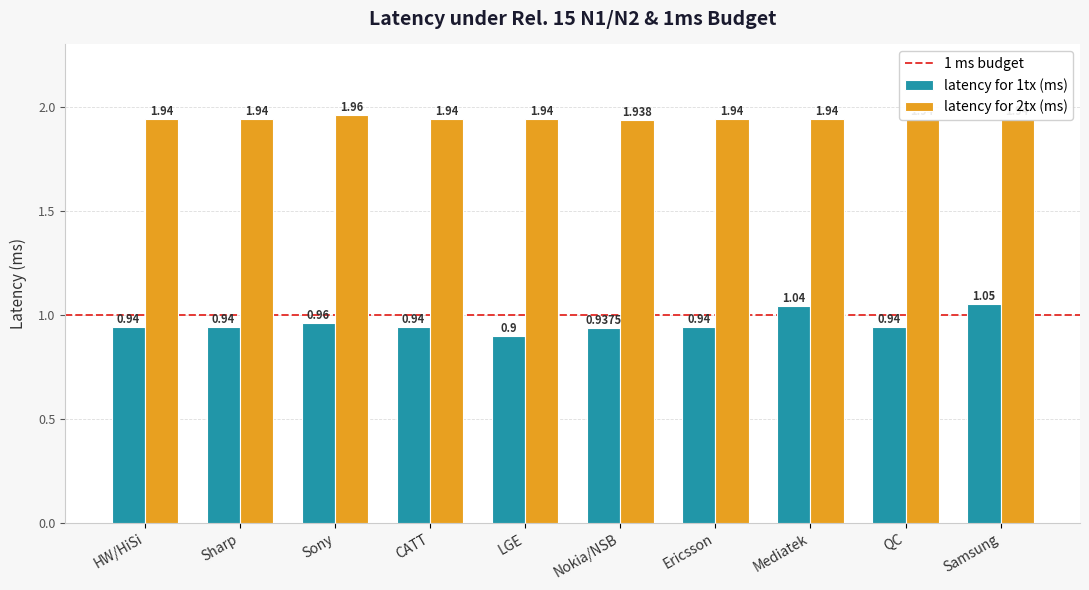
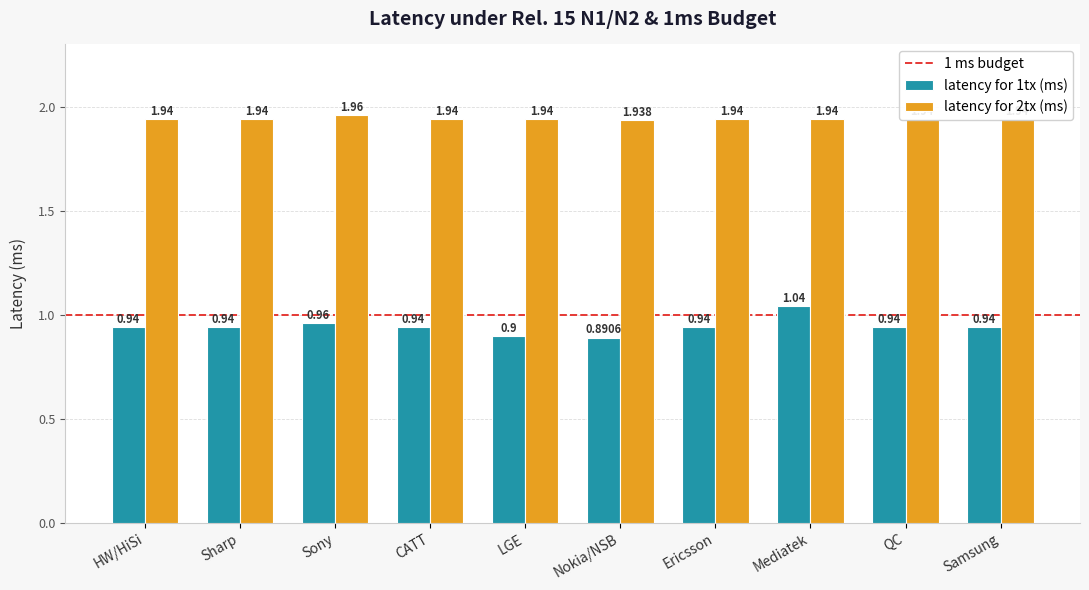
  {
    "latency for 1tx (ms)": {
      "HW/HiSi": 0.94,
      "Sharp": 0.94,
      "Sony": 0.96,
      "CATT": 0.94,
      "LGE": 0.9,
-     "Nokia/NSB": 0.9375,
+     "Nokia/NSB": 0.8906,
      "Ericsson": 0.94,
      "Mediatek": 1.04,
      "QC": 0.94,
-     "Samsung": 1.05
+     "Samsung": 0.94
    },
    "latency for 2tx (ms)": {
      "HW/HiSi": 1.94,
      "Sharp": 1.94,
      "Sony": 1.96,
      "CATT": 1.94,
      "LGE": 1.94,
      "Nokia/NSB": 1.938,
      "Ericsson": 1.94,
      "Mediatek": 1.94
    }
  }
